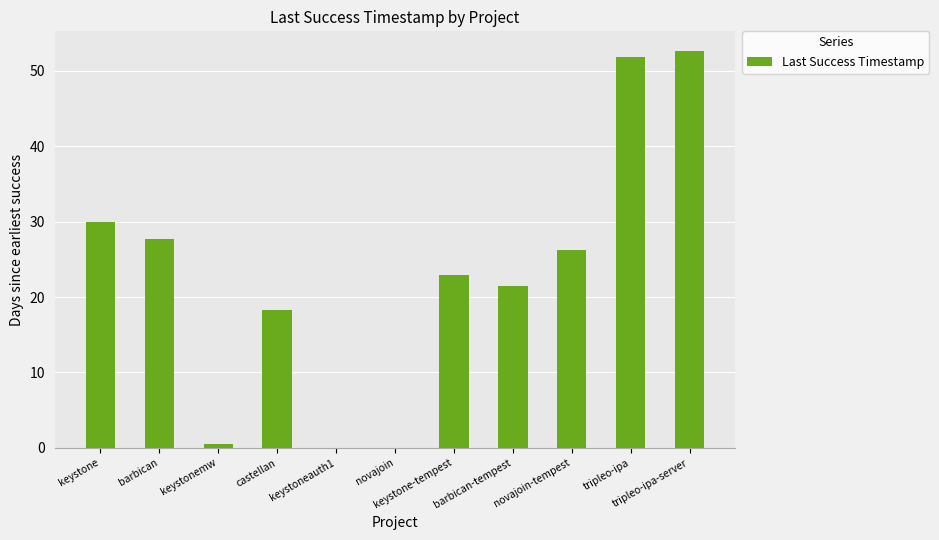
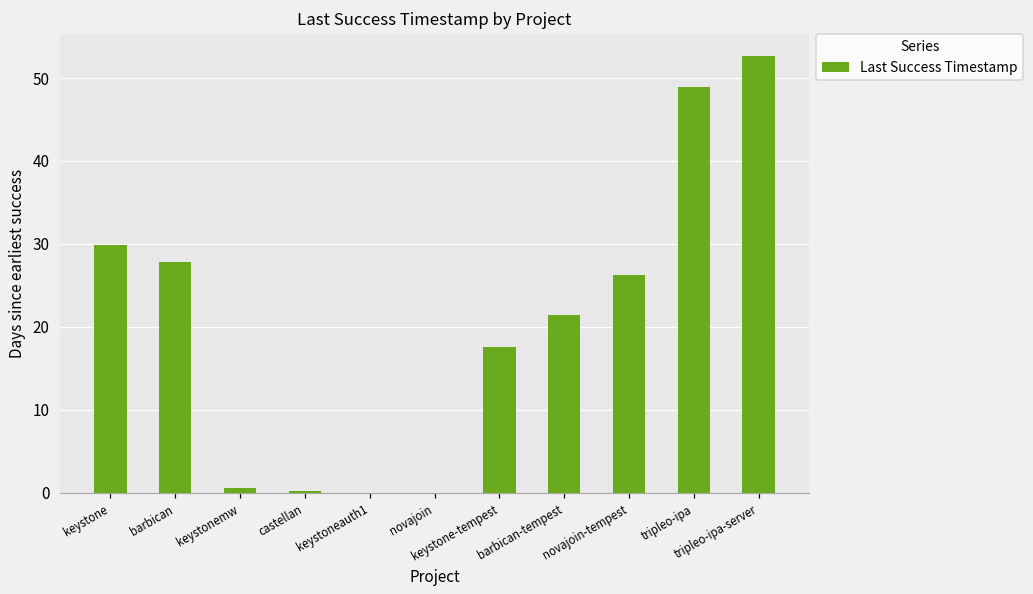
  {
    "keystone": 30,
    "barbican": 28,
    "keystonemw": 1,
-   "castellan": 18,
+   "castellan": 0,
    "keystoneauth1": 0,
-   "keystone-tempest": 23,
+   "keystone-tempest": 18,
    "barbican-tempest": 21,
    "novajoin-tempest": 26,
-   "tripleo-ipa": 52,
+   "tripleo-ipa": 49,
    "tripleo-ipa-server": 53
  }
